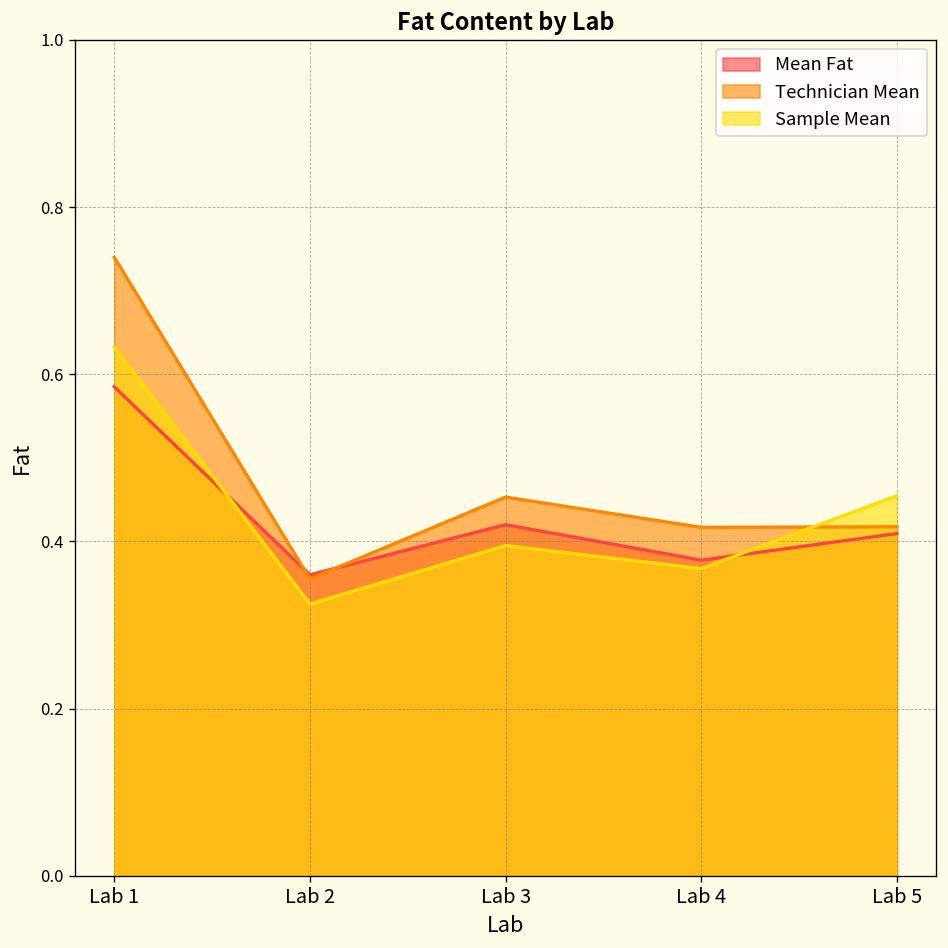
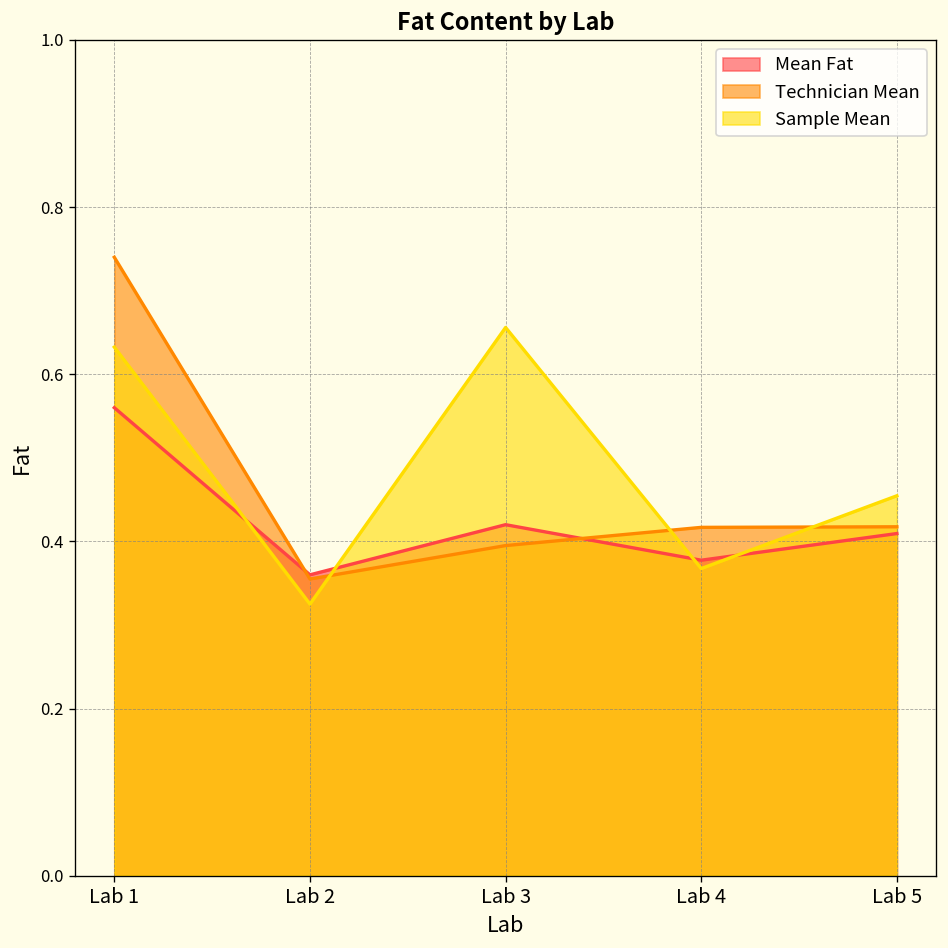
  {
    "Mean Fat": {
-     "Lab 1": 0.59,
+     "Lab 1": 0.56,
      "Lab 2": 0.36,
      "Lab 3": 0.42,
      "Lab 4": 0.38,
      "Lab 5": 0.41
    },
    "Technician Mean": {
      "Lab 1": 0.74,
      "Lab 2": 0.36,
-     "Lab 3": 0.45,
+     "Lab 3": 0.40,
      "Lab 4": 0.42,
      "Lab 5": 0.42
    },
    "Sample Mean": {
      "Lab 1": 0.63,
      "Lab 2": 0.33,
-     "Lab 3": 0.40,
+     "Lab 3": 0.66,
      "Lab 4": 0.37,
      "Lab 5": 0.45
    }
  }
